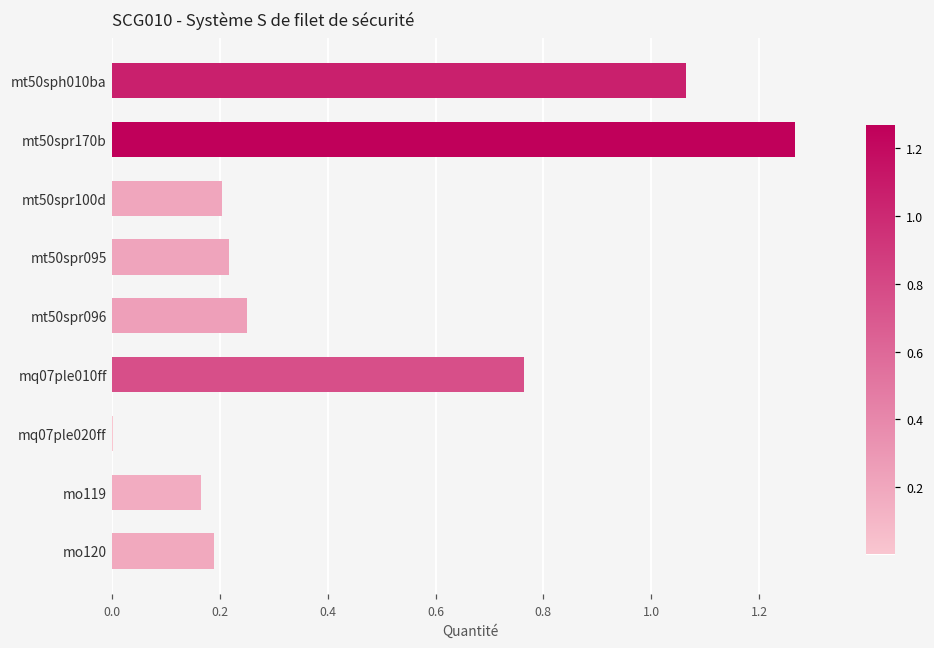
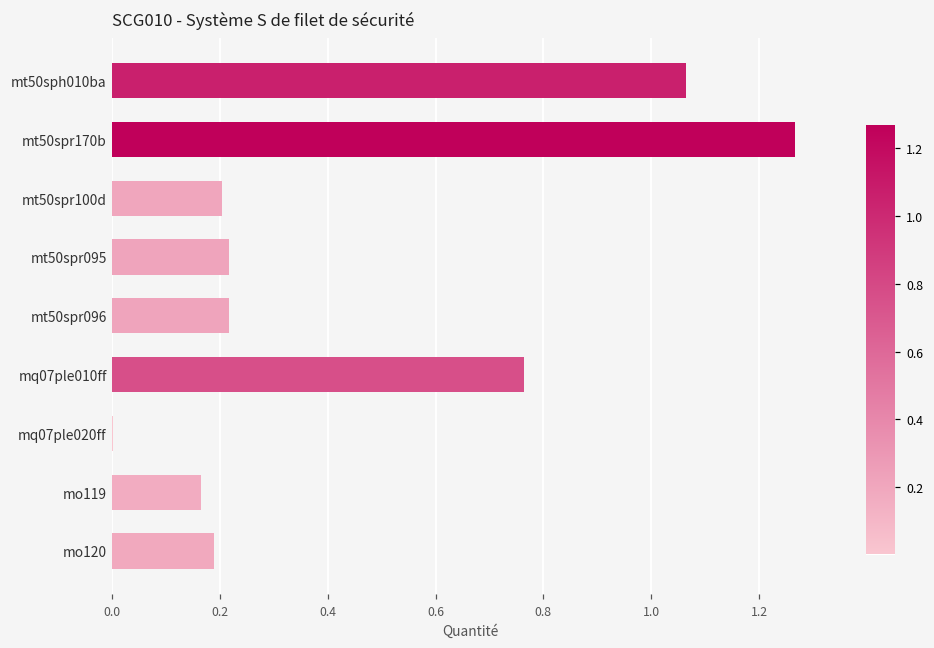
  {
    "mt50sph010ba": 1.06,
    "mt50spr170b": 1.27,
    "mt50spr100d": 0.20,
    "mt50spr095": 0.22,
-   "mt50spr096": 0.25,
+   "mt50spr096": 0.22,
    "mq07ple010ff": 0.76,
    "mo119": 0.17,
    "mo120": 0.19
  }
